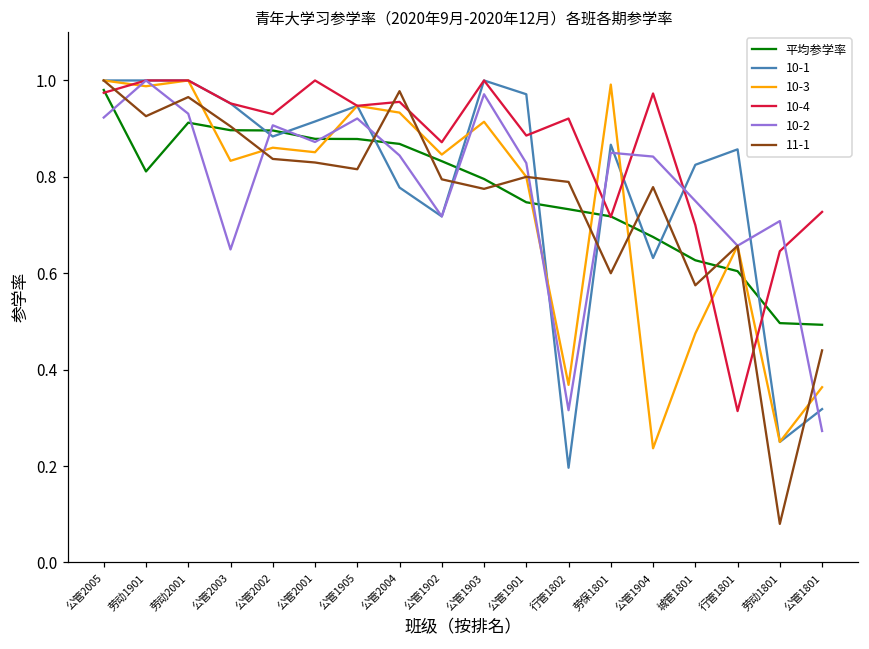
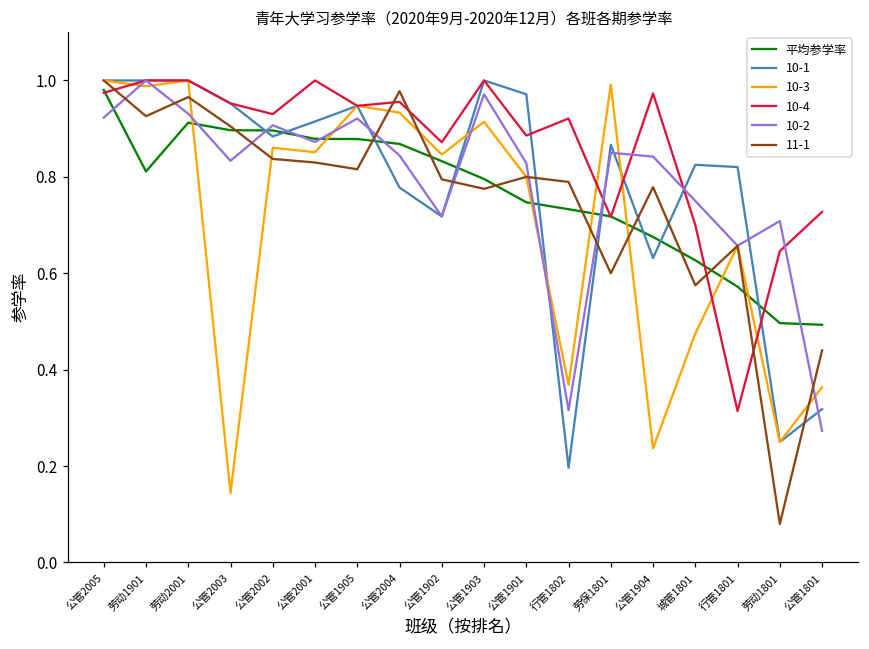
  {
    "平均参学率": {
      "公管2005": 0.98,
      "劳动1901": 0.81,
      "劳动2001": 0.91,
      "公管2003": 0.90,
      "公管2002": 0.90,
      "公管2001": 0.88,
      "公管1905": 0.88,
      "公管2004": 0.87,
      "公管1902": 0.83,
      "公管1903": 0.80,
      "公管1901": 0.75,
      "行管1802": 0.73,
      "公管1904": 0.68,
      "城管1801": 0.63,
-     "行管1801": 0.60,
+     "行管1801": 0.57,
      "劳动1801": 0.50,
      "公管1801": 0.49
    },
    "10-1": {
      "公管2002": 0.88,
      "公管2001": 0.91,
      "公管2004": 0.78,
      "公管1901": 0.97,
      "行管1802": 0.20,
      "劳保1801": 0.87,
      "公管1904": 0.63,
      "城管1801": 0.83,
-     "行管1801": 0.86,
+     "行管1801": 0.82,
      "公管1801": 0.32
    },
    "10-3": {
      "劳动1901": 0.99,
-     "公管2003": 0.83,
+     "公管2003": 0.14,
      "公管2002": 0.86,
      "公管2001": 0.85,
      "公管2004": 0.93,
      "公管1902": 0.85,
      "公管1903": 0.91,
      "行管1802": 0.37,
      "劳保1801": 0.99,
      "公管1904": 0.24,
      "城管1801": 0.48,
      "公管1801": 0.36
    },
    "10-4": {
      "公管2005": 0.97,
      "公管2002": 0.93,
      "公管2001": 1.00,
      "公管2004": 0.96,
      "公管1902": 0.87,
      "公管1901": 0.89,
      "行管1802": 0.92,
      "公管1904": 0.97,
      "城管1801": 0.70,
      "行管1801": 0.31,
      "劳动1801": 0.65,
      "公管1801": 0.73
    },
    "10-2": {
      "公管2005": 0.92,
      "劳动2001": 0.93,
-     "公管2003": 0.65,
+     "公管2003": 0.83,
      "公管2002": 0.91,
      "公管2001": 0.87,
      "公管1905": 0.92,
      "公管2004": 0.84,
      "公管1903": 0.97,
      "公管1901": 0.83,
      "行管1802": 0.32,
      "劳保1801": 0.85,
      "公管1904": 0.84,
      "城管1801": 0.75,
      "劳动1801": 0.71,
      "公管1801": 0.27
    },
    "11-1": {
      "劳动1901": 0.93,
      "劳动2001": 0.97,
      "公管2003": 0.90,
      "公管2002": 0.84,
      "公管2001": 0.83,
      "公管1905": 0.82,
      "公管2004": 0.98,
      "公管1902": 0.79,
      "公管1903": 0.78,
      "行管1802": 0.79,
      "劳保1801": 0.60,
      "公管1904": 0.78,
      "城管1801": 0.58,
      "劳动1801": 0.08,
      "公管1801": 0.44
    }
  }
